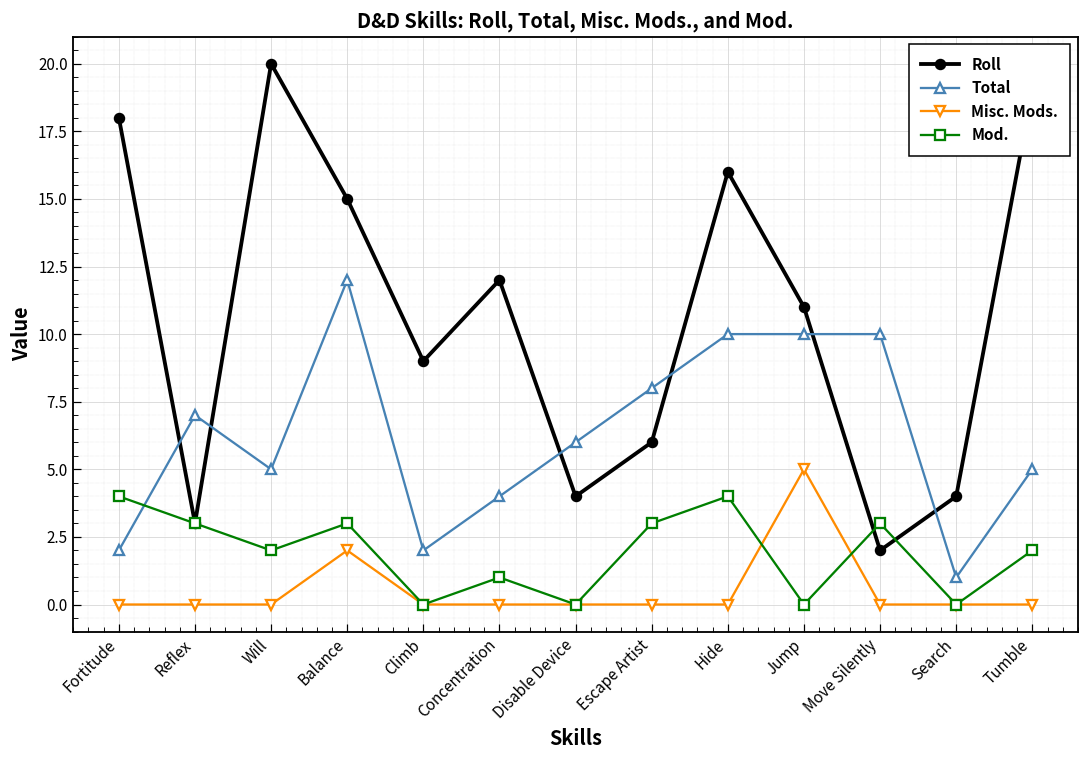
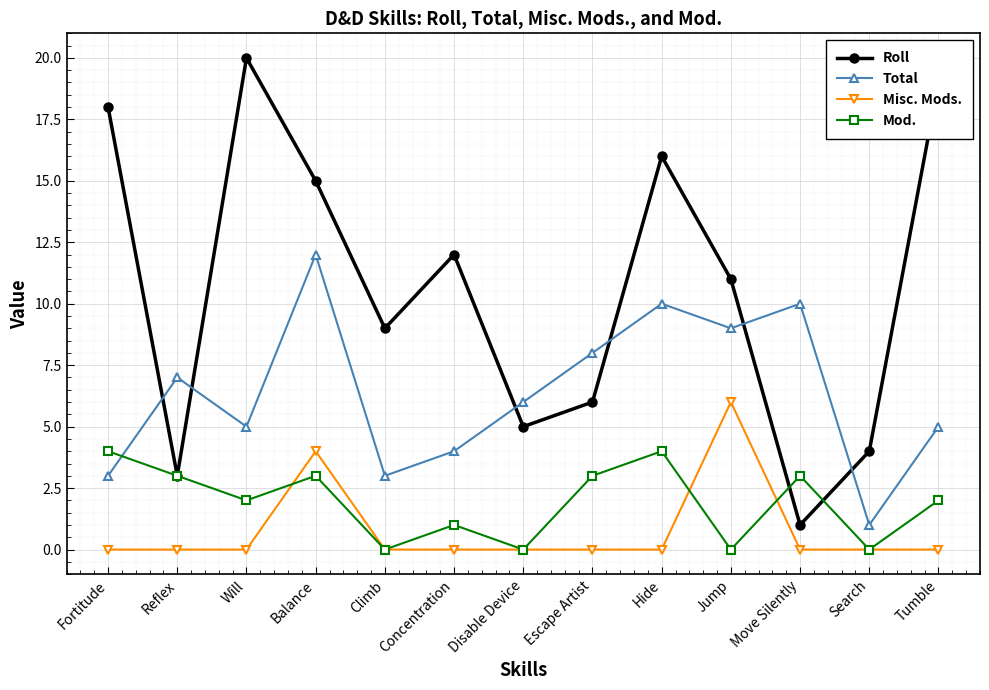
  {
    "Roll": {
      "Fortitude": 18,
      "Will": 20,
      "Balance": 15,
      "Climb": 9,
      "Concentration": 12,
-     "Disable Device": 4,
+     "Disable Device": 5,
      "Escape Artist": 6,
      "Hide": 16,
      "Jump": 11,
-     "Move Silently": 2,
+     "Move Silently": 1,
      "Search": 4
    },
    "Total": {
-     "Fortitude": 2,
+     "Fortitude": 3,
      "Reflex": 7,
      "Will": 5,
      "Balance": 12,
-     "Climb": 2,
+     "Climb": 3,
      "Concentration": 4,
      "Disable Device": 6,
      "Escape Artist": 8,
      "Hide": 10,
-     "Jump": 10,
+     "Jump": 9,
      "Move Silently": 10,
      "Search": 1,
      "Tumble": 5
    },
    "Misc. Mods.": {
      "Fortitude": 0,
      "Reflex": 0,
      "Will": 0,
-     "Balance": 2,
+     "Balance": 4,
      "Concentration": 0,
      "Escape Artist": 0,
      "Hide": 0,
-     "Jump": 5,
+     "Jump": 6,
      "Move Silently": 0,
      "Tumble": 0
    },
    "Mod.": {
      "Fortitude": 4,
      "Will": 2,
      "Balance": 3,
      "Concentration": 1,
      "Escape Artist": 3,
      "Hide": 4,
      "Jump": 0,
      "Move Silently": 3,
      "Tumble": 2
    }
  }
